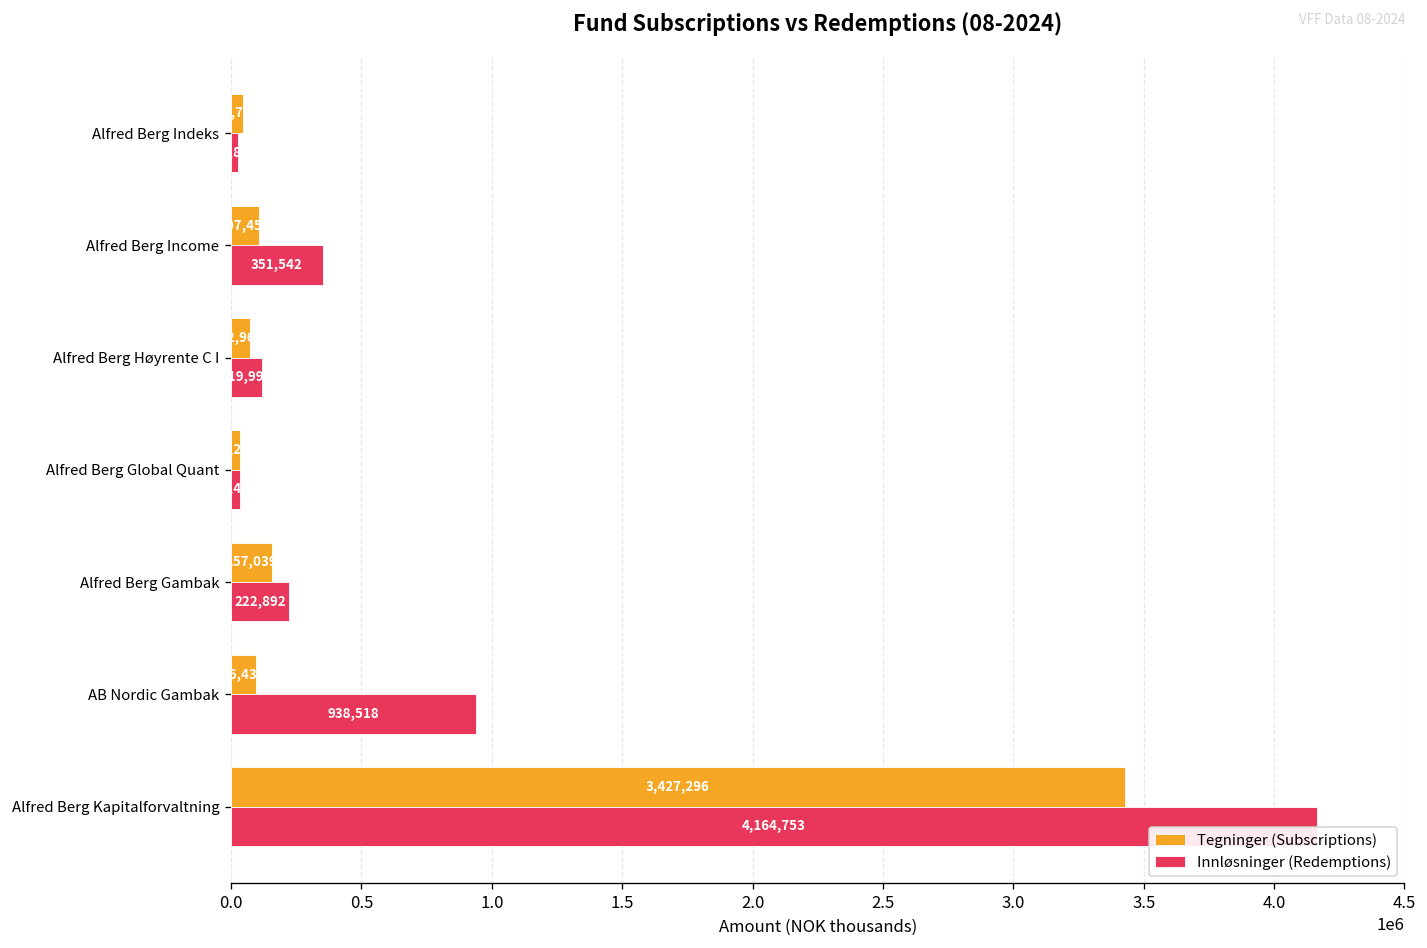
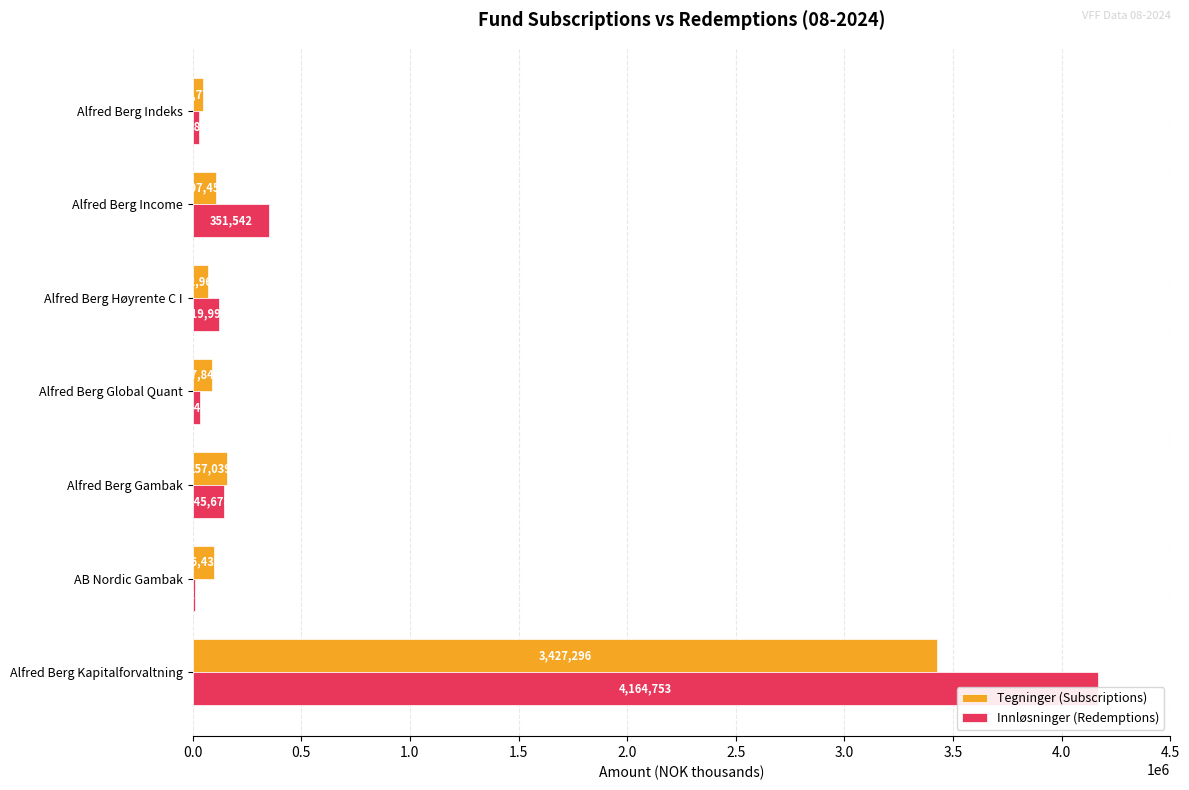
  {
    "Tegninger (Subscriptions)": {
      "Alfred Berg Indeks": "50000",
      "Alfred Berg Income": "110000",
      "Alfred Berg Høyrente C I": "70000",
-     "Alfred Berg Global Quant": "30000",
+     "Alfred Berg Global Quant": "90000",
      "AB Nordic Gambak": "100000"
    },
    "Innløsninger (Redemptions)": {
      "Alfred Berg Income": "351,542",
      "Alfred Berg Høyrente C I": "119,991",
-     "Alfred Berg Gambak": "222,892",
-     "AB Nordic Gambak": "940000"
+     "Alfred Berg Gambak": "145,678",
+     "AB Nordic Gambak": "10000"
    }
  }
